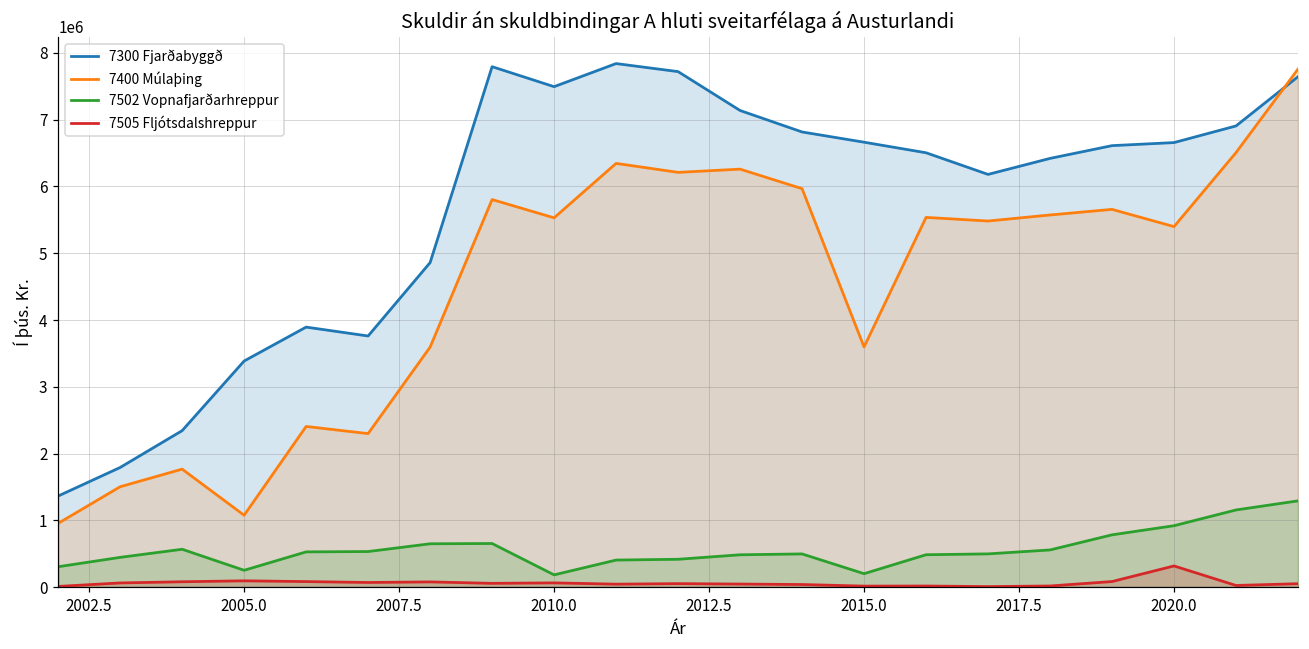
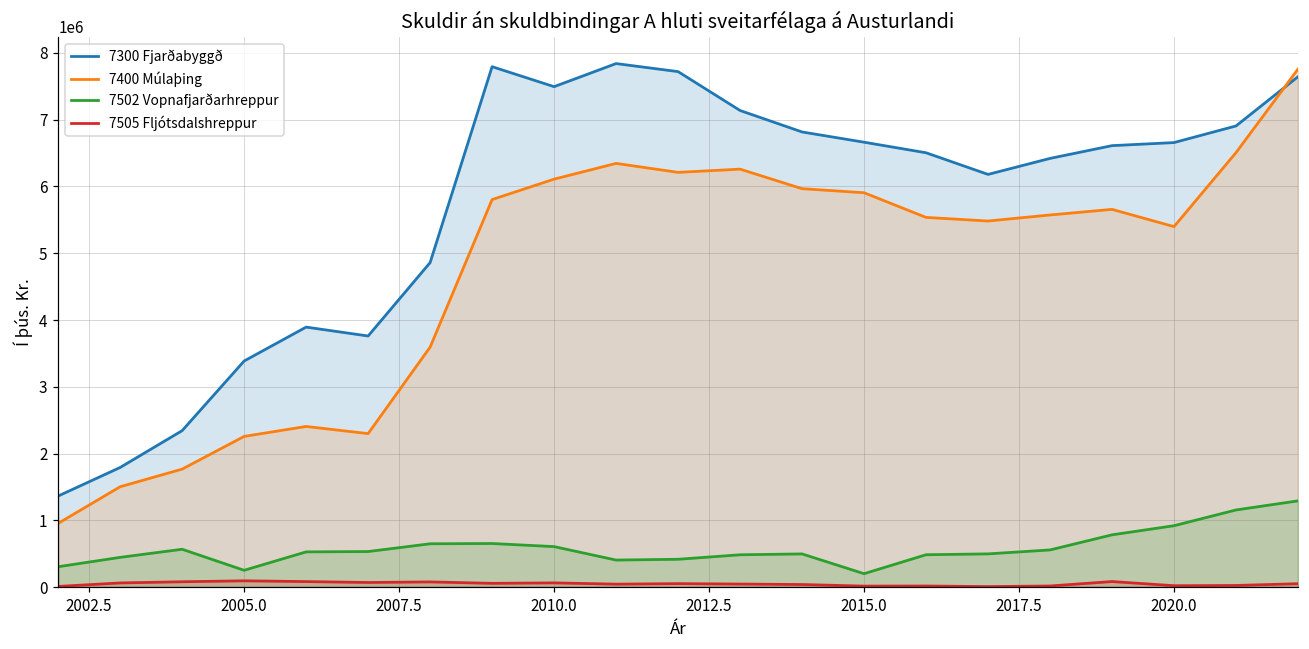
  {
    "7300 Fjarðabyggð": {
      "2005.0": 3400000,
      "2010.0": 7500000,
      "2015.0": 6700000,
      "2020.0": 6700000
    },
    "7400 Múlaþing": {
-     "2005.0": 1100000,
-     "2010.0": 5500000,
-     "2015.0": 3600000,
+     "2005.0": 2300000,
+     "2010.0": 6100000,
+     "2015.0": 5900000,
      "2020.0": 5400000
    },
    "7502 Vopnafjarðarhreppur": {
      "2005.0": 300000,
-     "2010.0": 200000,
+     "2010.0": 600000,
      "2015.0": 200000,
      "2020.0": 900000
    },
    "7505 Fljótsdalshreppur": {
      "2005.0": 100000,
      "2010.0": 100000,
      "2015.0": 0,
-     "2020.0": 300000
+     "2020.0": 0
    }
  }
